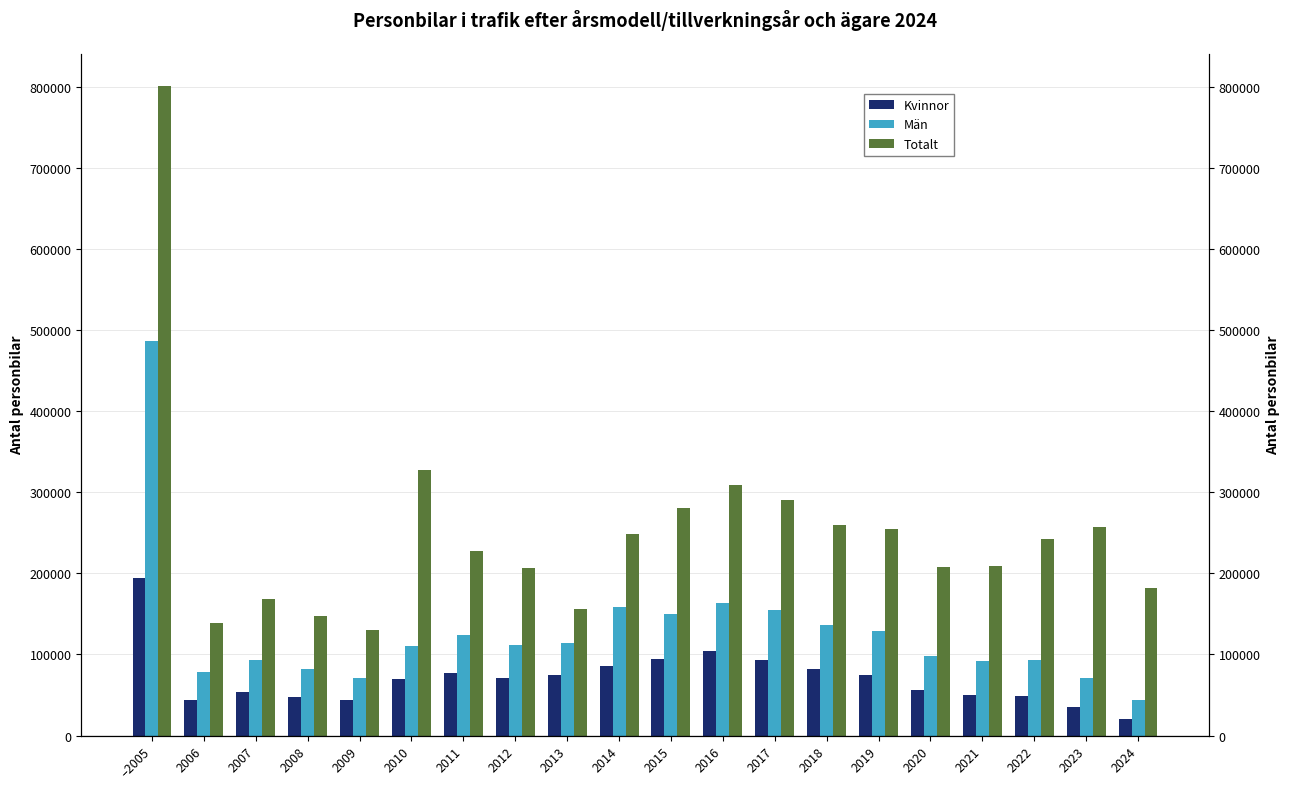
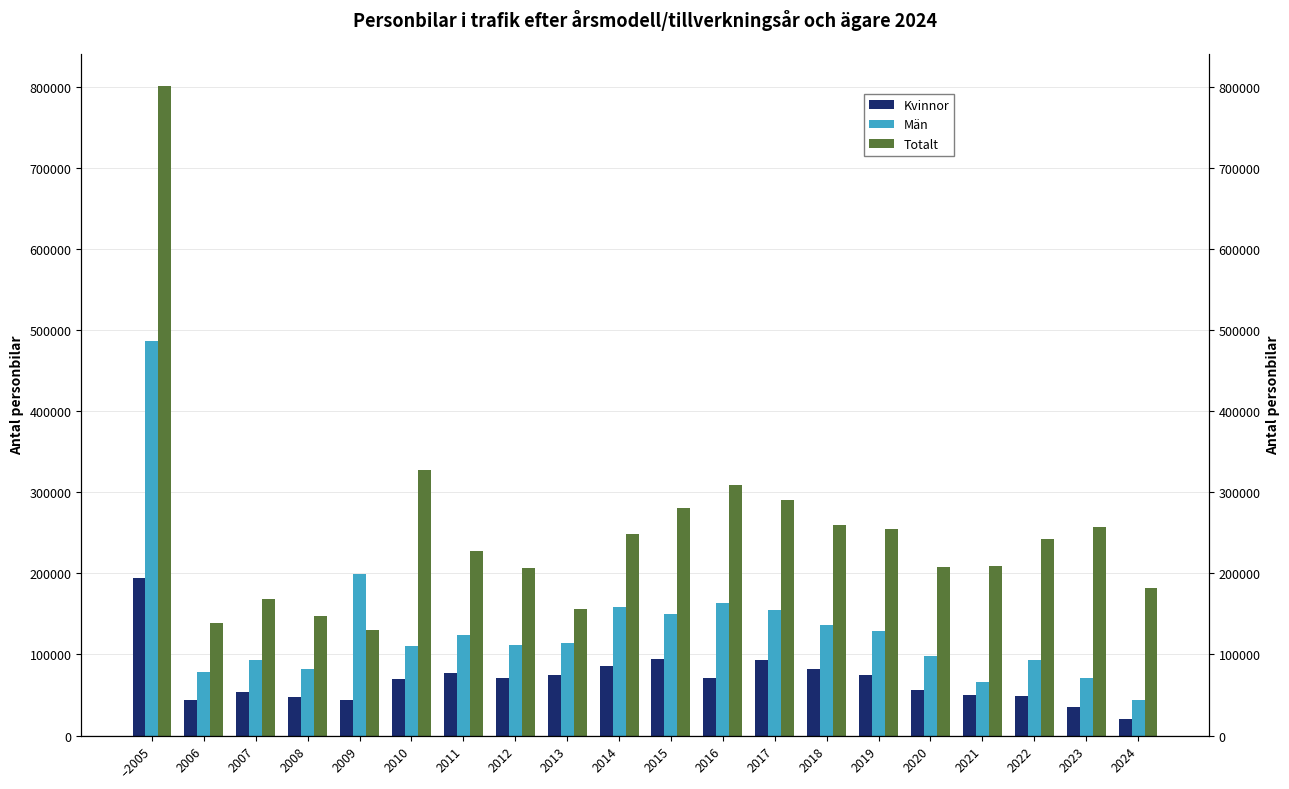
  {
    "Kvinnor": {
      "–2005": 190000,
      "2006": 40000,
      "2007": 50000,
      "2008": 50000,
      "2009": 40000,
      "2010": 70000,
      "2011": 80000,
      "2012": 70000,
      "2013": 80000,
      "2014": 90000,
      "2015": 90000,
-     "2016": 100000,
+     "2016": 70000,
      "2017": 90000,
      "2018": 80000,
      "2019": 80000,
      "2020": 60000,
      "2021": 50000,
      "2022": 50000,
      "2023": 40000,
      "2024": 20000
    },
    "Män": {
      "–2005": 490000,
      "2006": 80000,
      "2007": 90000,
      "2008": 80000,
-     "2009": 70000,
+     "2009": 200000,
      "2010": 110000,
      "2011": 120000,
      "2012": 110000,
      "2013": 110000,
      "2014": 160000,
      "2015": 150000,
      "2016": 160000,
      "2017": 150000,
      "2018": 140000,
      "2019": 130000,
      "2020": 100000,
-     "2021": 90000,
+     "2021": 70000,
      "2022": 90000,
      "2023": 70000,
      "2024": 40000
    },
    "Totalt": {
      "–2005": 800000,
      "2006": 140000,
      "2007": 170000,
      "2008": 150000,
      "2009": 130000,
      "2010": 330000,
      "2011": 230000,
      "2012": 210000,
      "2013": 160000,
      "2014": 250000,
      "2015": 280000,
      "2016": 310000,
      "2017": 290000,
      "2018": 260000,
      "2019": 250000,
      "2020": 210000,
      "2021": 210000,
      "2022": 240000,
      "2023": 260000,
      "2024": 180000
    }
  }
